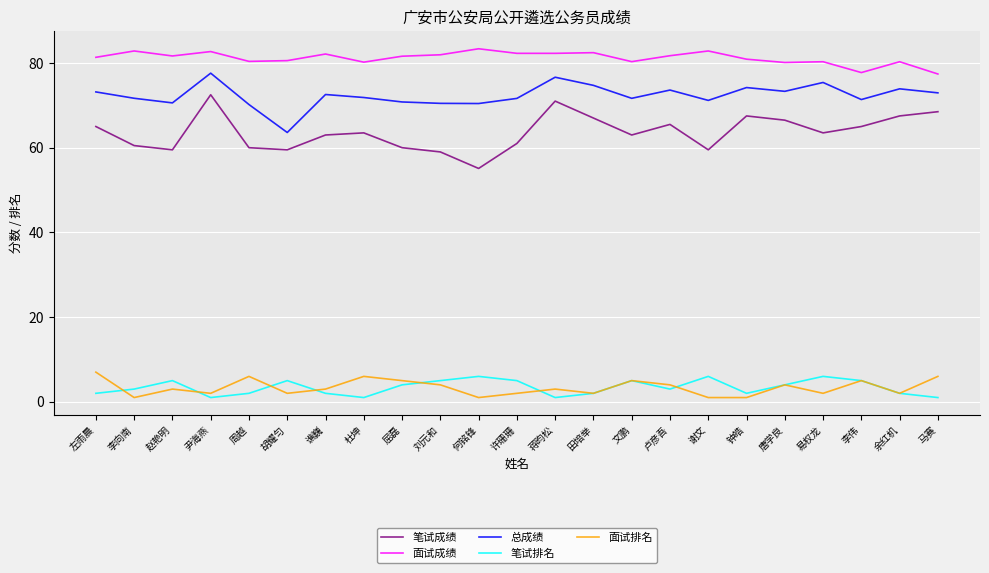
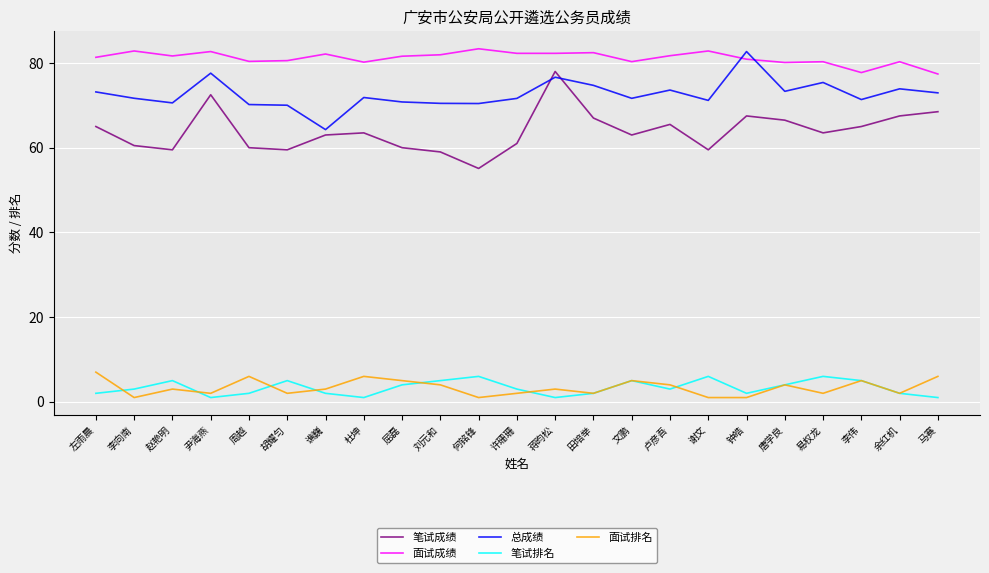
  {
    "笔试成绩": {
      "左雨晨": 65,
      "李向南": 61,
      "赵艳明": 60,
      "尹海燕": 73,
      "周越": 60,
      "胡耀匀": 60,
      "谯巍": 63,
      "杜坤": 64,
      "屈磊": 60,
      "刘元和": 59,
      "何铭锋": 55,
      "许珊珊": 61,
-     "蒋昀松": 71,
+     "蒋昀松": 78,
      "田培举": 67,
      "文鹏": 63,
      "卢彦吾": 66,
      "谢文": 60,
      "钟皓": 68,
      "唐学良": 67,
      "易权龙": 64,
      "李伟": 65,
      "余红机": 68,
      "马赛": 69
    },
    "面试成绩": {
      "左雨晨": 81,
      "李向南": 83,
      "赵艳明": 82,
      "尹海燕": 83,
      "周越": 80,
      "胡耀匀": 81,
      "谯巍": 82,
      "杜坤": 80,
      "屈磊": 82,
      "刘元和": 82,
      "何铭锋": 83,
      "许珊珊": 82,
      "蒋昀松": 82,
      "田培举": 82,
      "文鹏": 80,
      "卢彦吾": 82,
      "谢文": 83,
      "钟皓": 81,
      "唐学良": 80,
      "易权龙": 80,
      "李伟": 78,
      "余红机": 80,
      "马赛": 77
    },
    "总成绩": {
      "左雨晨": 73,
      "李向南": 72,
      "赵艳明": 71,
      "尹海燕": 78,
      "周越": 70,
-     "胡耀匀": 64,
-     "谯巍": 73,
+     "胡耀匀": 70,
+     "谯巍": 64,
      "杜坤": 72,
      "屈磊": 71,
      "刘元和": 70,
      "何铭锋": 70,
      "许珊珊": 72,
      "蒋昀松": 77,
      "田培举": 75,
      "文鹏": 72,
      "卢彦吾": 74,
      "谢文": 71,
-     "钟皓": 74,
+     "钟皓": 83,
      "唐学良": 73,
      "易权龙": 75,
      "李伟": 71,
      "余红机": 74,
      "马赛": 73
    },
    "笔试排名": {
      "左雨晨": 2,
      "李向南": 3,
      "赵艳明": 5,
      "尹海燕": 1,
      "周越": 2,
      "胡耀匀": 5,
      "谯巍": 2,
      "杜坤": 1,
      "屈磊": 4,
      "刘元和": 5,
      "何铭锋": 6,
-     "许珊珊": 5,
+     "许珊珊": 3,
      "蒋昀松": 1,
      "卢彦吾": 3,
      "谢文": 6,
      "钟皓": 2,
      "易权龙": 6,
      "马赛": 1
    },
    "面试排名": {
      "左雨晨": 7,
      "李向南": 1,
      "赵艳明": 3,
      "尹海燕": 2,
      "周越": 6,
      "胡耀匀": 2,
      "谯巍": 3,
      "杜坤": 6,
      "屈磊": 5,
      "刘元和": 4,
      "何铭锋": 1,
      "许珊珊": 2,
      "蒋昀松": 3,
      "卢彦吾": 4,
      "谢文": 1,
      "钟皓": 1,
      "易权龙": 2,
      "马赛": 6
    }
  }
